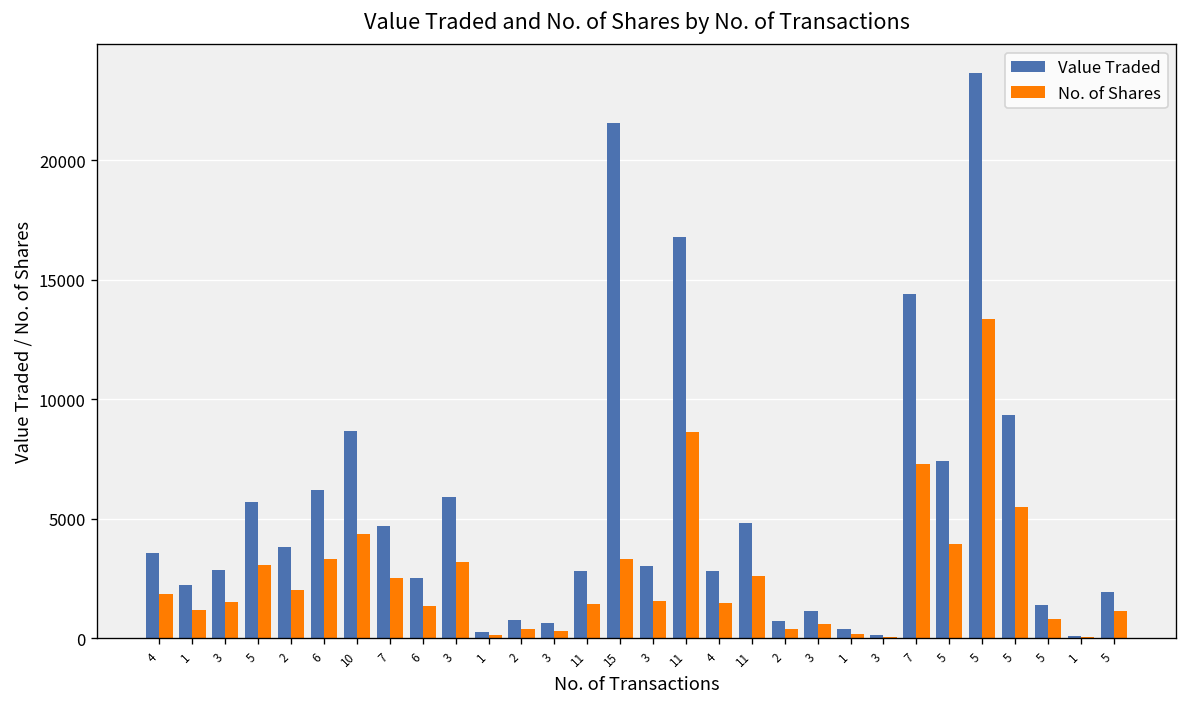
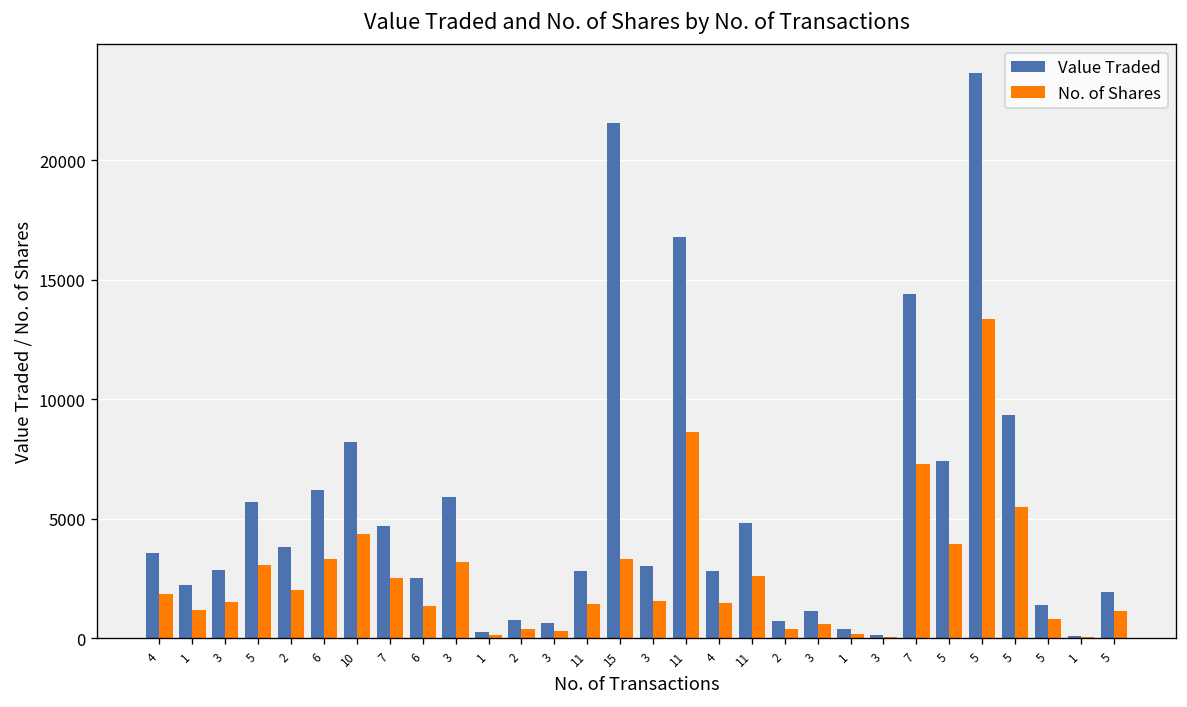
  {
    "Value Traded": {
-     "10": 8700,
+     "10": 8200,
      "15": 21500
    },
    "No. of Shares": {
      "10": 4400,
      "15": 3300
    }
  }
